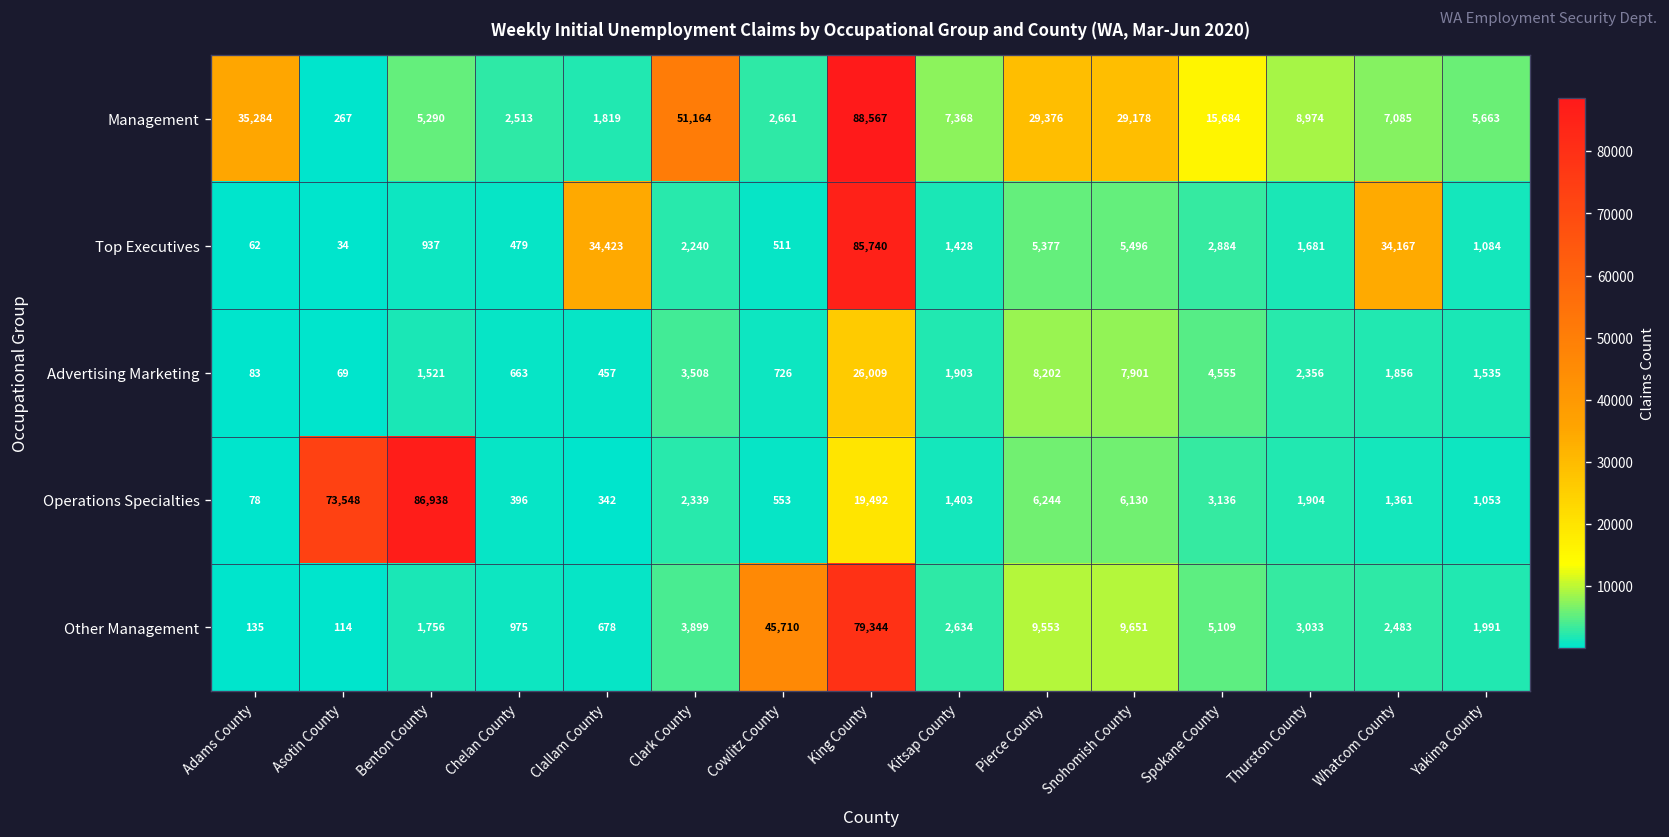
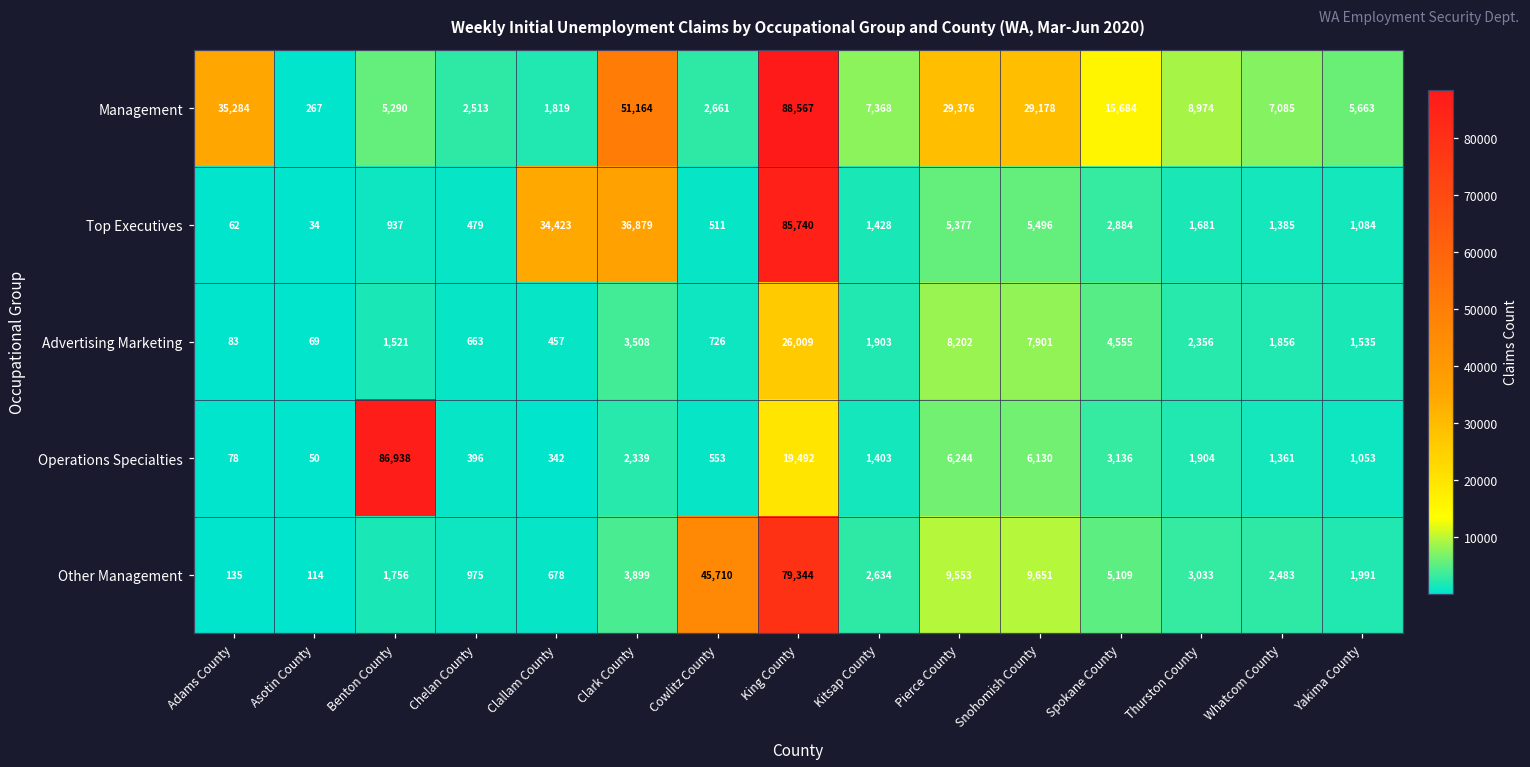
  {
    "Management": {
      "Adams County": "35,284",
      "Asotin County": "267",
      "Benton County": "5,290",
      "Chelan County": "2,513",
      "Clallam County": "1,819",
      "Clark County": "51,164",
      "Cowlitz County": "2,661",
      "King County": "88,567",
      "Kitsap County": "7,368",
      "Pierce County": "29,376",
      "Snohomish County": "29,178",
      "Spokane County": "15,684",
      "Thurston County": "8,974",
      "Whatcom County": "7,085",
      "Yakima County": "5,663"
    },
    "Top Executives": {
      "Adams County": "62",
      "Asotin County": "34",
      "Benton County": "937",
      "Chelan County": "479",
      "Clallam County": "34,423",
-     "Clark County": "2,240",
+     "Clark County": "36,879",
      "Cowlitz County": "511",
      "King County": "85,740",
      "Kitsap County": "1,428",
      "Pierce County": "5,377",
      "Snohomish County": "5,496",
      "Spokane County": "2,884",
      "Thurston County": "1,681",
-     "Whatcom County": "34,167",
+     "Whatcom County": "1,385",
      "Yakima County": "1,084"
    },
    "Advertising Marketing": {
      "Adams County": "83",
      "Asotin County": "69",
      "Benton County": "1,521",
      "Chelan County": "663",
      "Clallam County": "457",
      "Clark County": "3,508",
      "Cowlitz County": "726",
      "King County": "26,009",
      "Kitsap County": "1,903",
      "Pierce County": "8,202",
      "Snohomish County": "7,901",
      "Spokane County": "4,555",
      "Thurston County": "2,356",
      "Whatcom County": "1,856",
      "Yakima County": "1,535"
    },
    "Operations Specialties": {
      "Adams County": "78",
-     "Asotin County": "73,548",
+     "Asotin County": "50",
      "Benton County": "86,938",
      "Chelan County": "396",
      "Clallam County": "342",
      "Clark County": "2,339",
      "Cowlitz County": "553",
      "King County": "19,492",
      "Kitsap County": "1,403",
      "Pierce County": "6,244",
      "Snohomish County": "6,130",
      "Spokane County": "3,136",
      "Thurston County": "1,904",
      "Whatcom County": "1,361",
      "Yakima County": "1,053"
    },
    "Other Management": {
      "Adams County": "135",
      "Asotin County": "114",
      "Benton County": "1,756",
      "Chelan County": "975",
      "Clallam County": "678",
      "Clark County": "3,899",
      "Cowlitz County": "45,710",
      "King County": "79,344",
      "Kitsap County": "2,634",
      "Pierce County": "9,553",
      "Snohomish County": "9,651",
      "Spokane County": "5,109",
      "Thurston County": "3,033",
      "Whatcom County": "2,483",
      "Yakima County": "1,991"
    }
  }
